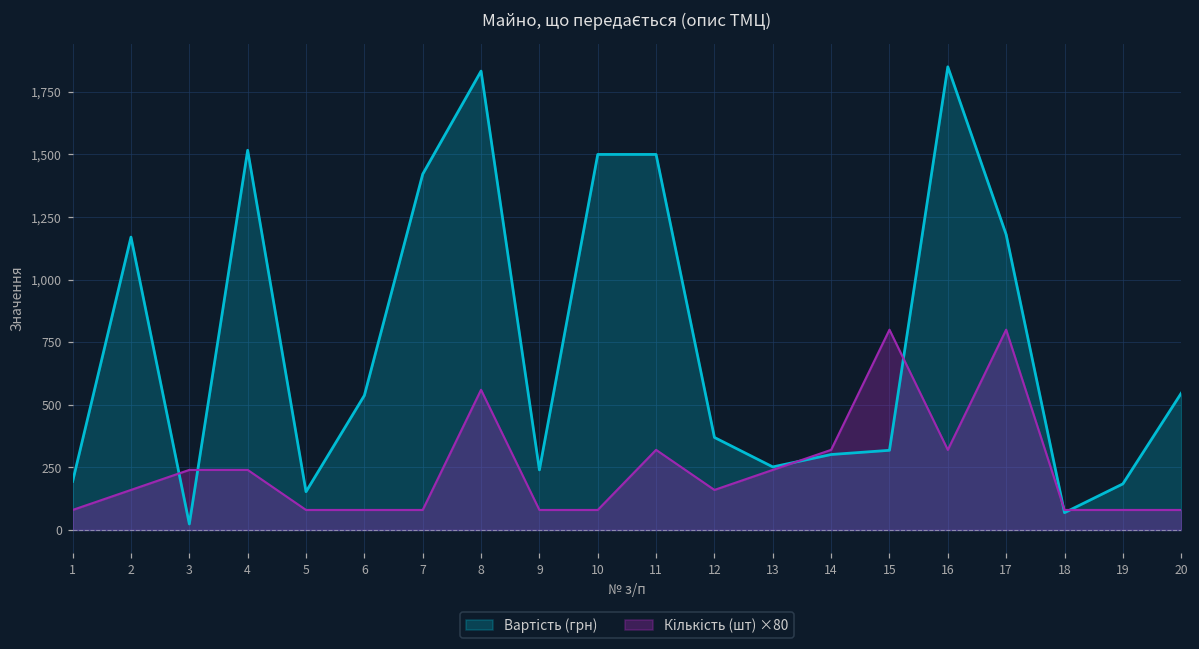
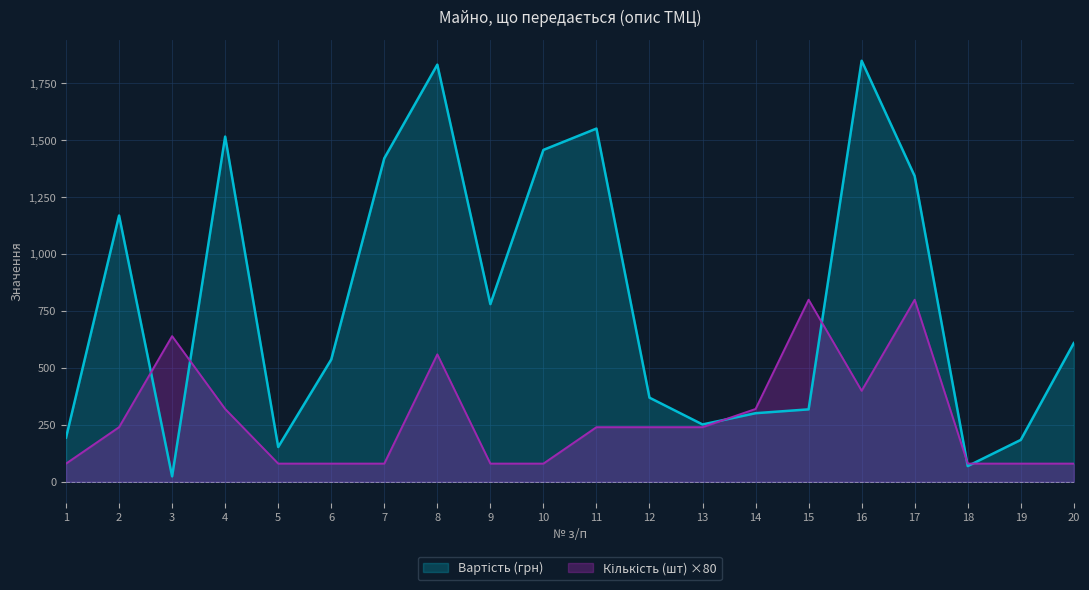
  {
    "Вартість (грн)": {
      "1": "190",
      "2": "1,170",
      "3": "20",
      "4": "1,520",
      "5": "150",
      "6": "540",
      "7": "1,420",
      "8": "1,830",
-     "9": "240",
-     "10": "1,500",
-     "11": "1,500",
+     "9": "780",
+     "10": "1,460",
+     "11": "1,550",
      "12": "370",
      "13": "250",
      "14": "300",
      "15": "320",
      "16": "1,850",
-     "17": "1,180",
+     "17": "1,340",
      "19": "180",
-     "20": "550"
+     "20": "610"
    },
    "Кількість (шт) ×80": {
      "1": "80",
-     "2": "160",
-     "3": "240",
-     "4": "240",
+     "2": "240",
+     "3": "640",
+     "4": "320",
      "5": "80",
      "6": "80",
      "7": "80",
      "8": "560",
      "9": "80",
      "10": "80",
-     "11": "320",
-     "12": "160",
+     "11": "240",
+     "12": "240",
      "13": "240",
      "14": "320",
      "15": "800",
-     "16": "320",
+     "16": "400",
      "17": "800",
      "19": "80",
      "20": "80"
    }
  }
